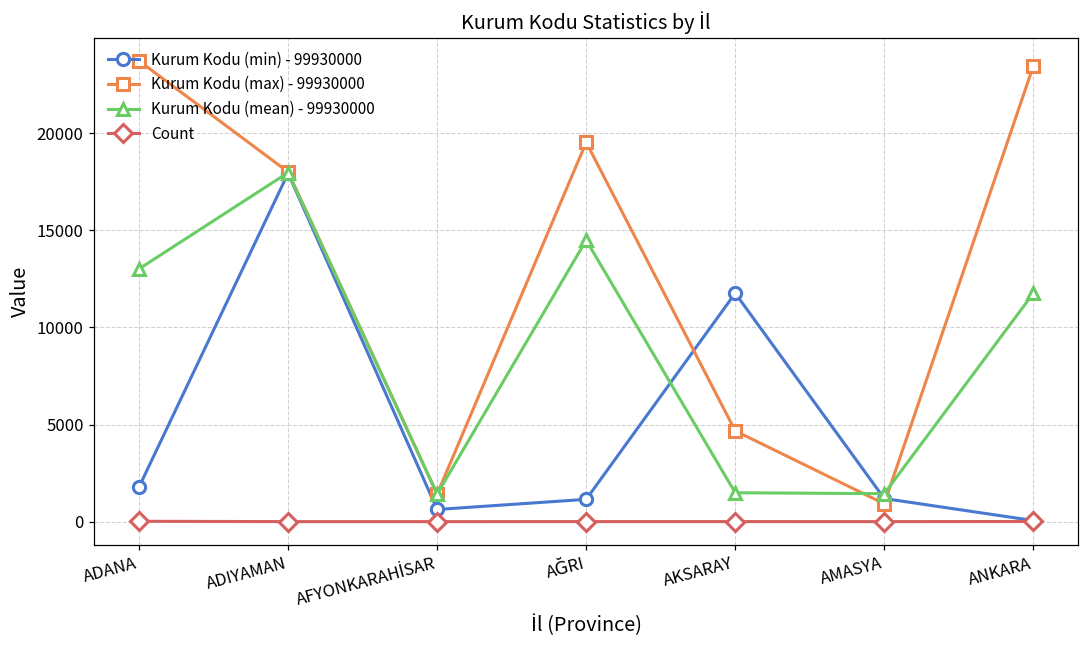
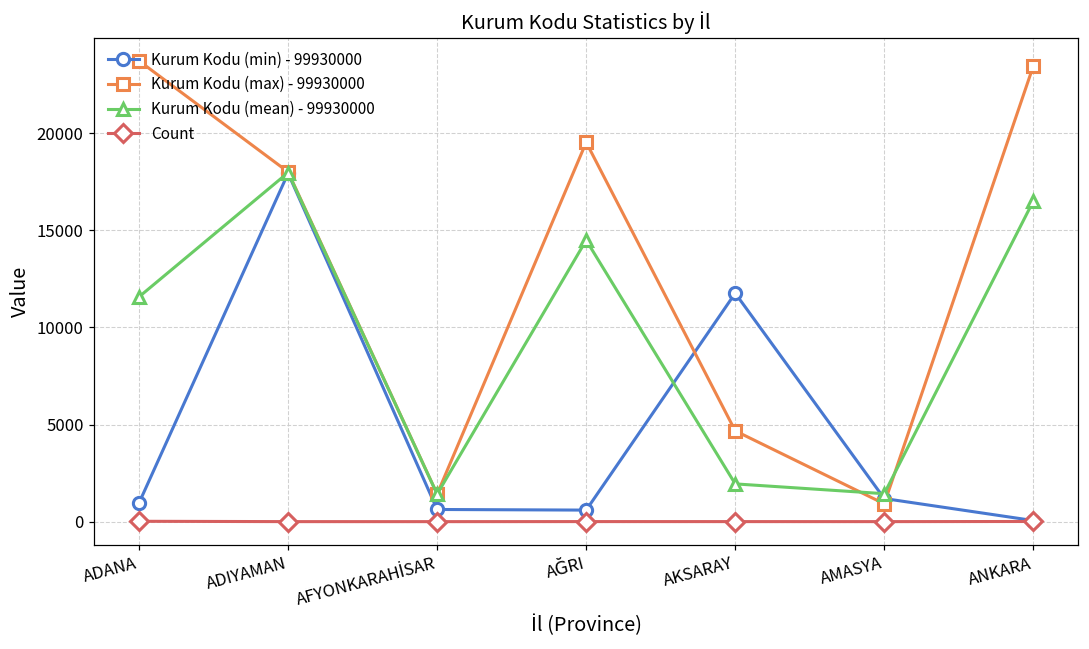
  {
    "Kurum Kodu (min) - 99930000": {
-     "ADANA": 1800,
+     "ADANA": 1000,
      "AFYONKARAHİSAR": 600,
-     "AĞRI": 1100,
+     "AĞRI": 600,
      "AKSARAY": 11800,
      "AMASYA": 1200
    },
    "Kurum Kodu (mean) - 99930000": {
-     "ADANA": 13000,
+     "ADANA": 11600,
      "AĞRI": 14500,
-     "AKSARAY": 1500,
+     "AKSARAY": 1900,
      "AMASYA": 1400,
-     "ANKARA": 11800
+     "ANKARA": 16500
    }
  }
